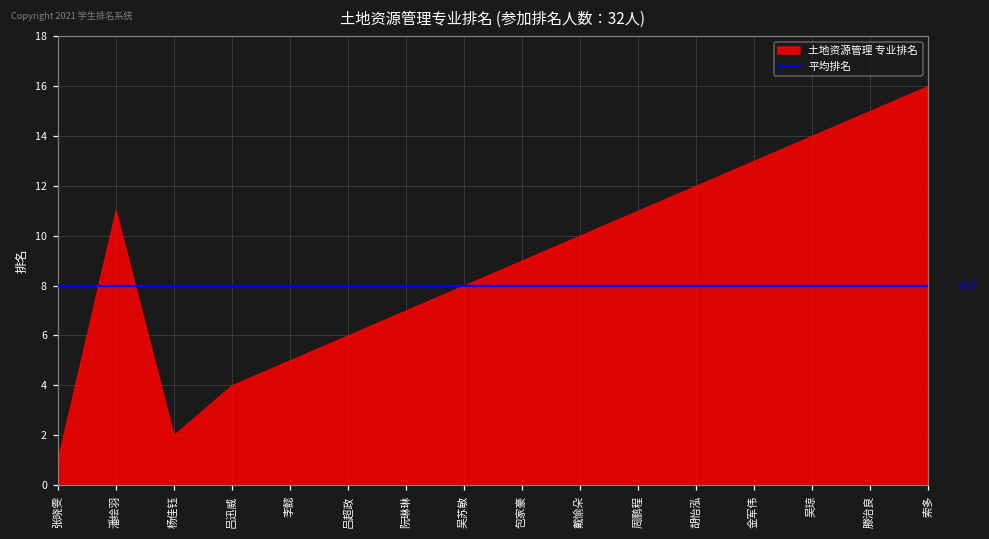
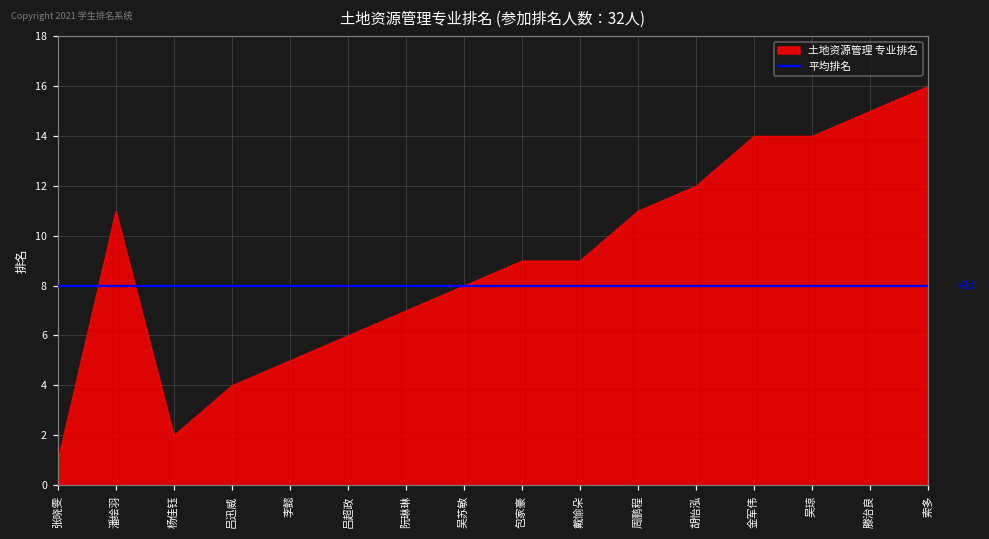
  {
    "平均排名": {
      "张晓雯": 8,
      "潘绘羽": 8,
      "杨佳钰": 8,
      "吕迅威": 8,
      "李懿": 8,
      "吕超政": 8,
      "阮琳琳": 8,
      "包家豪": 8,
      "戴愉朵": 8,
      "周鹏程": 8,
      "胡怡泓": 8,
      "金军伟": 8,
      "吴琼": 8,
      "滕治良": 8
    },
    "土地资源管理 专业排名": {
      "张晓雯": 1,
      "潘绘羽": 11,
      "杨佳钰": 2,
      "吕迅威": 4,
      "李懿": 5,
      "吕超政": 6,
      "阮琳琳": 7,
      "包家豪": 9,
-     "戴愉朵": 10,
+     "戴愉朵": 9,
      "周鹏程": 11,
      "胡怡泓": 12,
-     "金军伟": 13,
+     "金军伟": 14,
      "吴琼": 14,
      "滕治良": 15,
      "索多": 16
    }
  }
